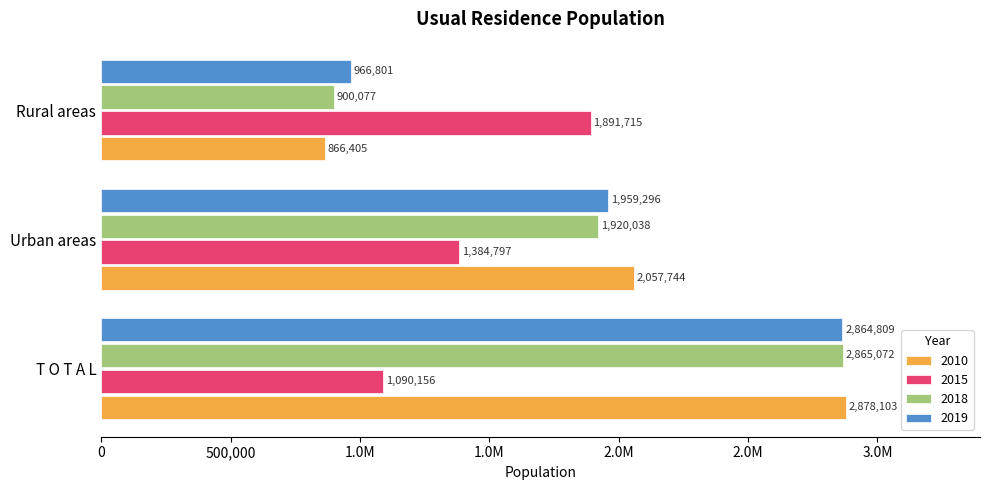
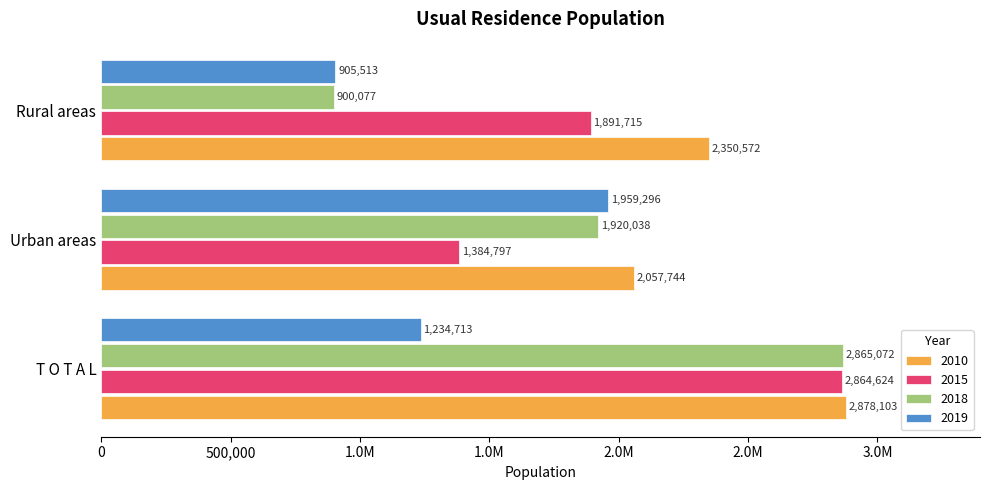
  {
    "2010": {
-     "Rural areas": "866,405",
+     "Rural areas": "2,350,572",
      "Urban areas": "2,057,744",
      "T O T A L": "2,878,103"
    },
    "2015": {
      "Rural areas": "1,891,715",
      "Urban areas": "1,384,797",
-     "T O T A L": "1,090,156"
+     "T O T A L": "2,864,624"
    },
    "2018": {
      "Rural areas": "900,077",
      "Urban areas": "1,920,038",
      "T O T A L": "2,865,072"
    },
    "2019": {
-     "Rural areas": "966,801",
+     "Rural areas": "905,513",
      "Urban areas": "1,959,296",
-     "T O T A L": "2,864,809"
+     "T O T A L": "1,234,713"
    }
  }
